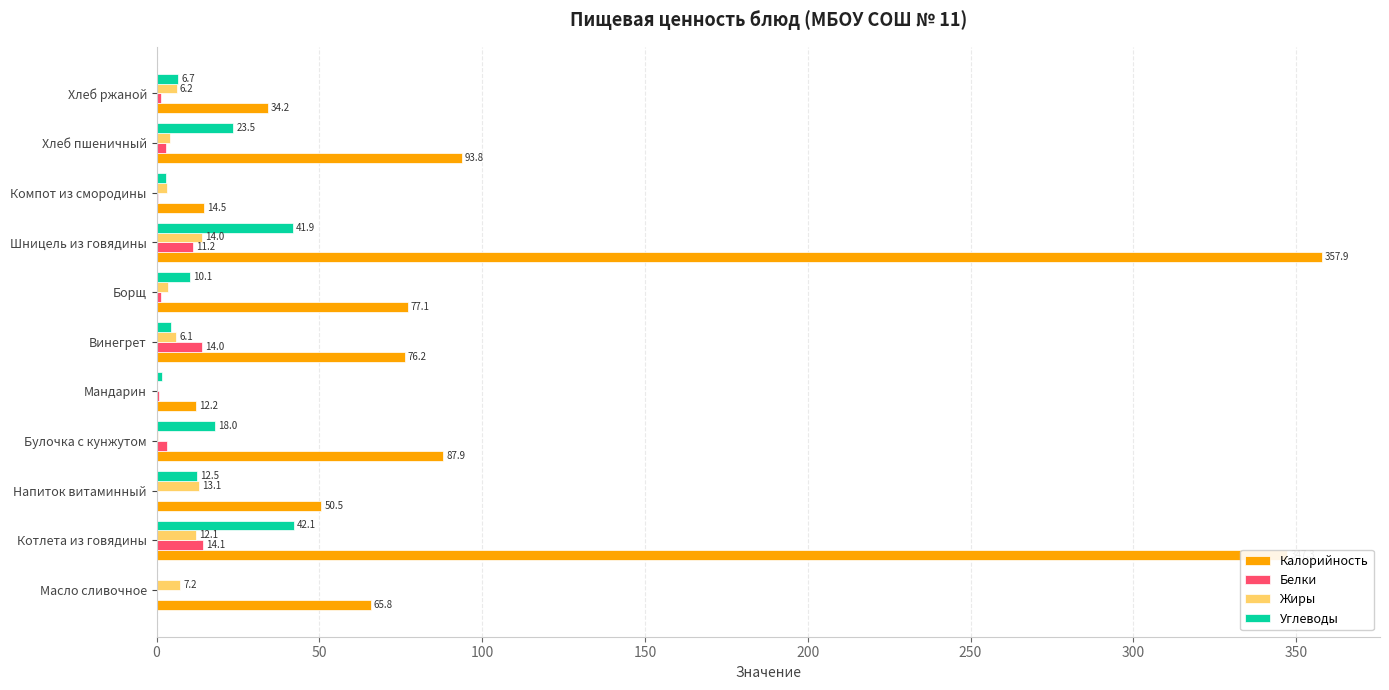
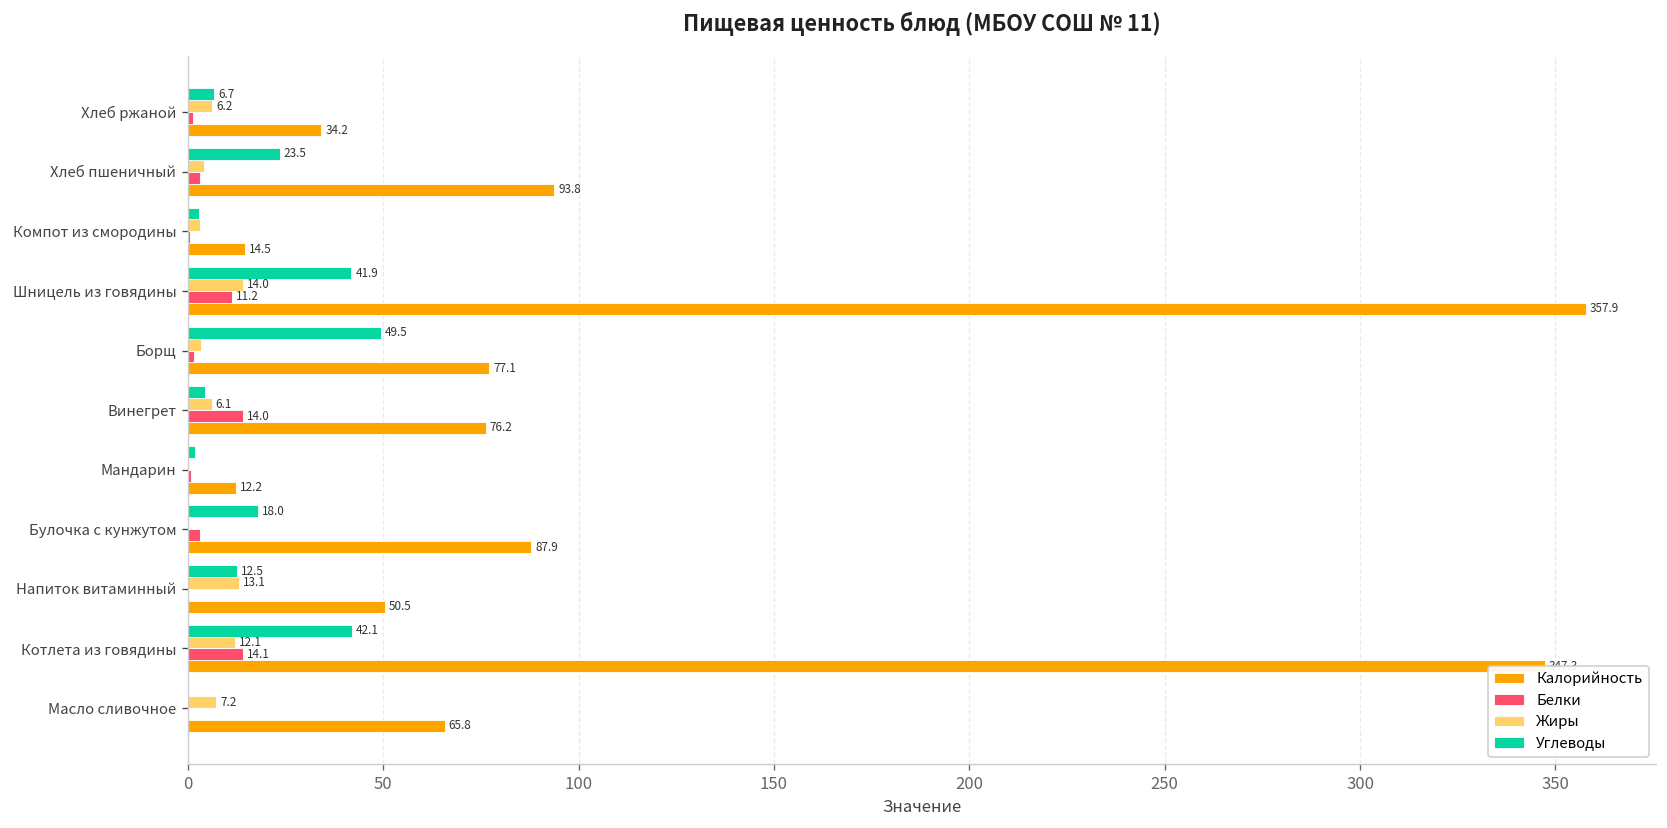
  {
    "Калорийность": {
      "Хлеб ржаной": 34.2,
      "Хлеб пшеничный": 93.8,
      "Компот из смородины": 14.5,
      "Шницель из говядины": 357.9,
      "Борщ": 77.1,
      "Винегрет": 76.2,
      "Мандарин": 12.2,
      "Булочка с кунжутом": 87.9,
      "Напиток витаминный": 50.5,
      "Масло сливочное": 65.8
    },
    "Белки": {
      "Шницель из говядины": 11.2,
      "Винегрет": 14.0,
      "Котлета из говядины": 14.1
    },
    "Жиры": {
      "Хлеб ржаной": 6.2,
      "Шницель из говядины": 14.0,
      "Винегрет": 6.1,
      "Напиток витаминный": 13.1,
      "Котлета из говядины": 12.1,
      "Масло сливочное": 7.2
    },
    "Углеводы": {
      "Хлеб ржаной": 6.7,
      "Хлеб пшеничный": 23.5,
      "Шницель из говядины": 41.9,
-     "Борщ": 10.1,
+     "Борщ": 49.5,
      "Булочка с кунжутом": 18.0,
      "Напиток витаминный": 12.5,
      "Котлета из говядины": 42.1
    }
  }
